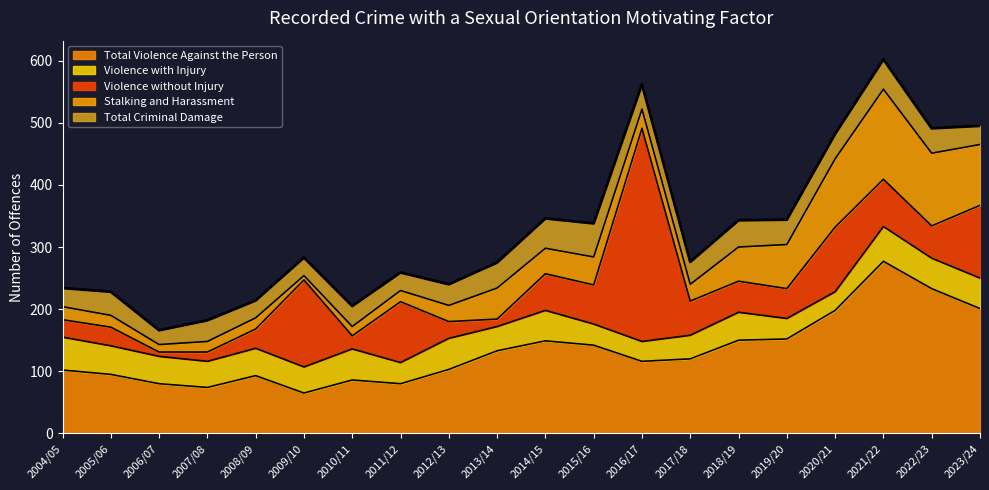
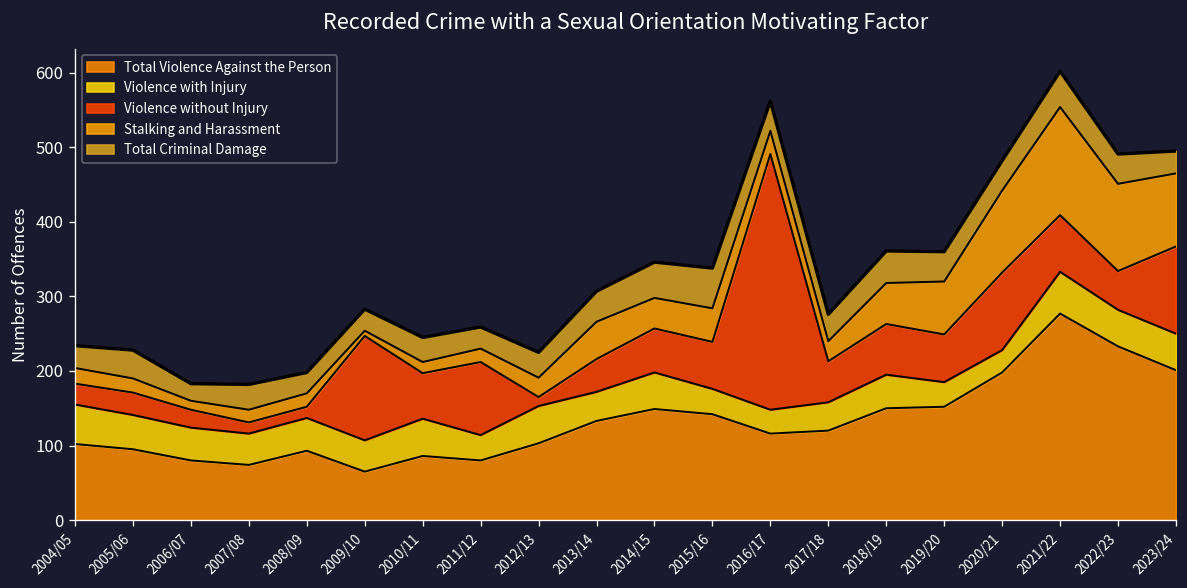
  {
    "Violence without Injury": {
      "2004/05": 30,
      "2005/06": 30,
-     "2006/07": 10,
+     "2006/07": 20,
      "2007/08": 20,
-     "2008/09": 30,
+     "2008/09": 20,
      "2009/10": 140,
-     "2010/11": 20,
+     "2010/11": 60,
      "2011/12": 100,
-     "2012/13": 30,
-     "2013/14": 10,
+     "2012/13": 10,
+     "2013/14": 40,
      "2014/15": 60,
      "2015/16": 60,
      "2016/17": 340,
      "2017/18": 60,
-     "2018/19": 50,
-     "2019/20": 50,
+     "2018/19": 70,
+     "2019/20": 60,
      "2020/21": 100,
      "2021/22": 80,
      "2022/23": 50,
      "2023/24": 120
    }
  }
